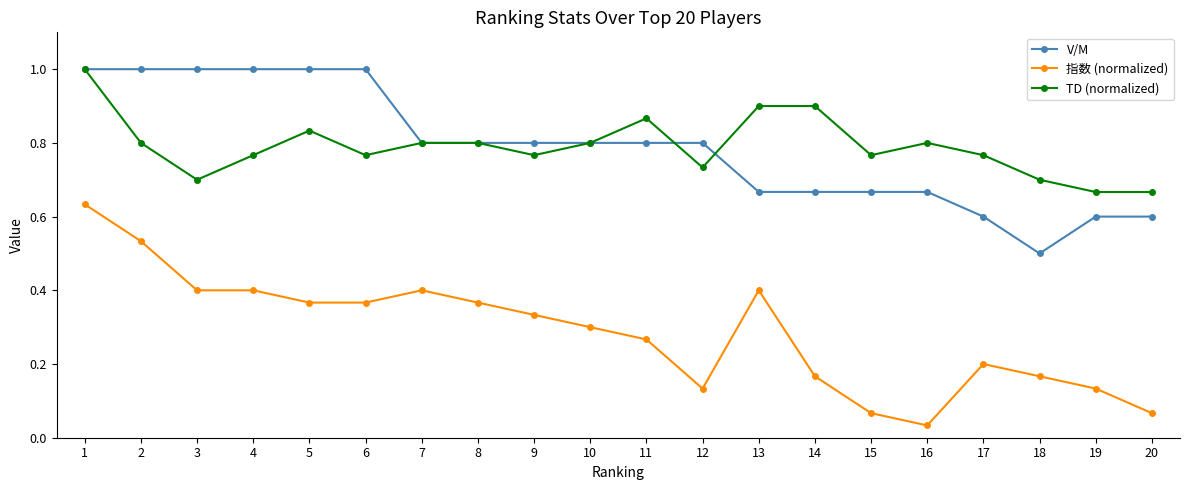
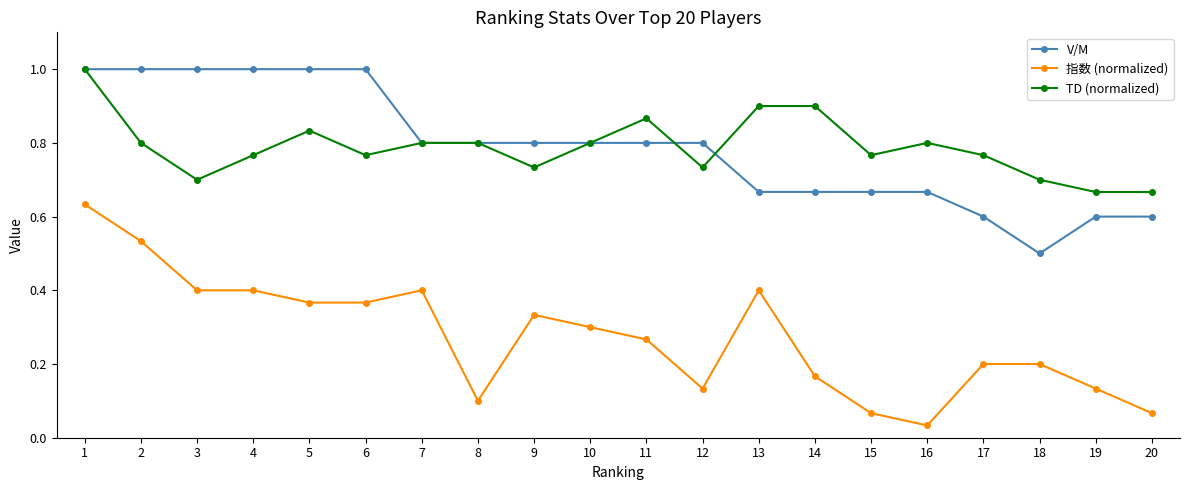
  {
    "V/M": {
      "2": 1.00,
      "3": 1.00,
      "4": 1.00,
      "5": 1.00,
      "6": 1.00,
      "9": 0.80,
      "11": 0.80,
      "12": 0.80,
      "13": 0.67,
      "14": 0.67,
      "15": 0.67,
      "16": 0.67,
      "17": 0.60,
      "18": 0.50,
      "19": 0.60,
      "20": 0.60
    },
    "指数 (normalized)": {
      "1": 0.63,
      "2": 0.53,
      "3": 0.40,
      "4": 0.40,
      "5": 0.37,
      "6": 0.37,
      "7": 0.40,
-     "8": 0.37,
+     "8": 0.10,
      "9": 0.33,
      "10": 0.30,
      "11": 0.27,
      "12": 0.13,
      "13": 0.40,
      "14": 0.17,
      "15": 0.07,
      "16": 0.03,
      "17": 0.20,
-     "18": 0.17,
+     "18": 0.20,
      "19": 0.13,
      "20": 0.07
    },
    "TD (normalized)": {
      "2": 0.80,
      "3": 0.70,
      "4": 0.77,
      "5": 0.83,
      "6": 0.77,
-     "9": 0.77,
+     "9": 0.73,
      "11": 0.87,
      "12": 0.73,
      "13": 0.90,
      "14": 0.90,
      "15": 0.77,
      "16": 0.80,
      "17": 0.77,
      "18": 0.70,
      "19": 0.67,
      "20": 0.67
    }
  }
